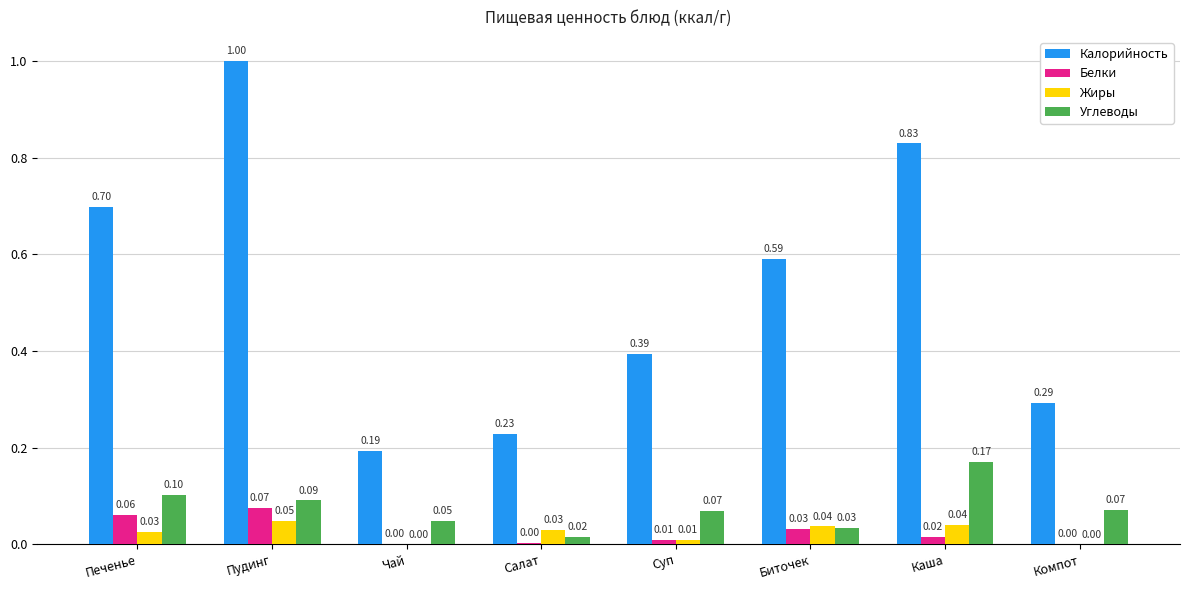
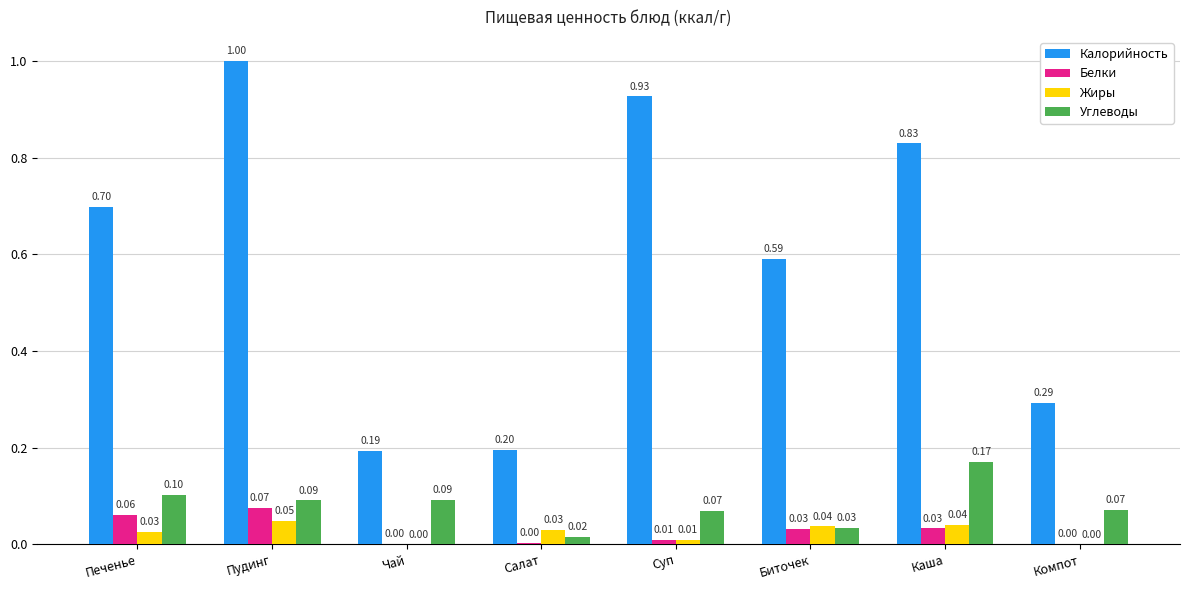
  {
    "Калорийность": {
      "Печенье": 0.70,
      "Пудинг": 1.00,
      "Чай": 0.19,
-     "Салат": 0.23,
-     "Суп": 0.39,
+     "Салат": 0.20,
+     "Суп": 0.93,
      "Биточек": 0.59,
      "Каша": 0.83,
      "Компот": 0.29
    },
    "Белки": {
      "Печенье": 0.06,
      "Пудинг": 0.07,
      "Чай": 0.00,
      "Салат": 0.00,
      "Суп": 0.01,
      "Биточек": 0.03,
-     "Каша": 0.02,
+     "Каша": 0.03,
      "Компот": 0.00
    },
    "Жиры": {
      "Печенье": 0.03,
      "Пудинг": 0.05,
      "Чай": 0.00,
      "Салат": 0.03,
      "Суп": 0.01,
      "Биточек": 0.04,
      "Каша": 0.04,
      "Компот": 0.00
    },
    "Углеводы": {
      "Печенье": 0.10,
      "Пудинг": 0.09,
-     "Чай": 0.05,
+     "Чай": 0.09,
      "Салат": 0.02,
      "Суп": 0.07,
      "Биточек": 0.03,
      "Каша": 0.17,
      "Компот": 0.07
    }
  }
